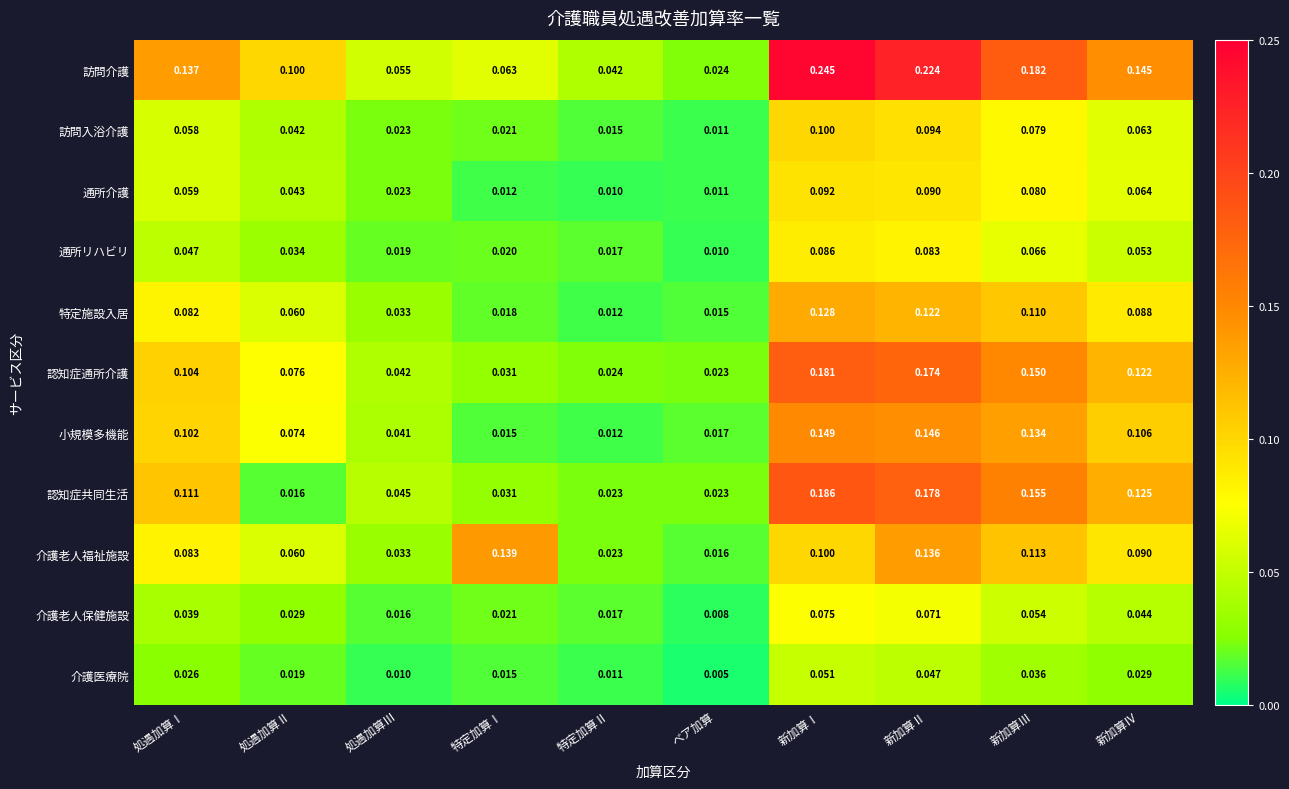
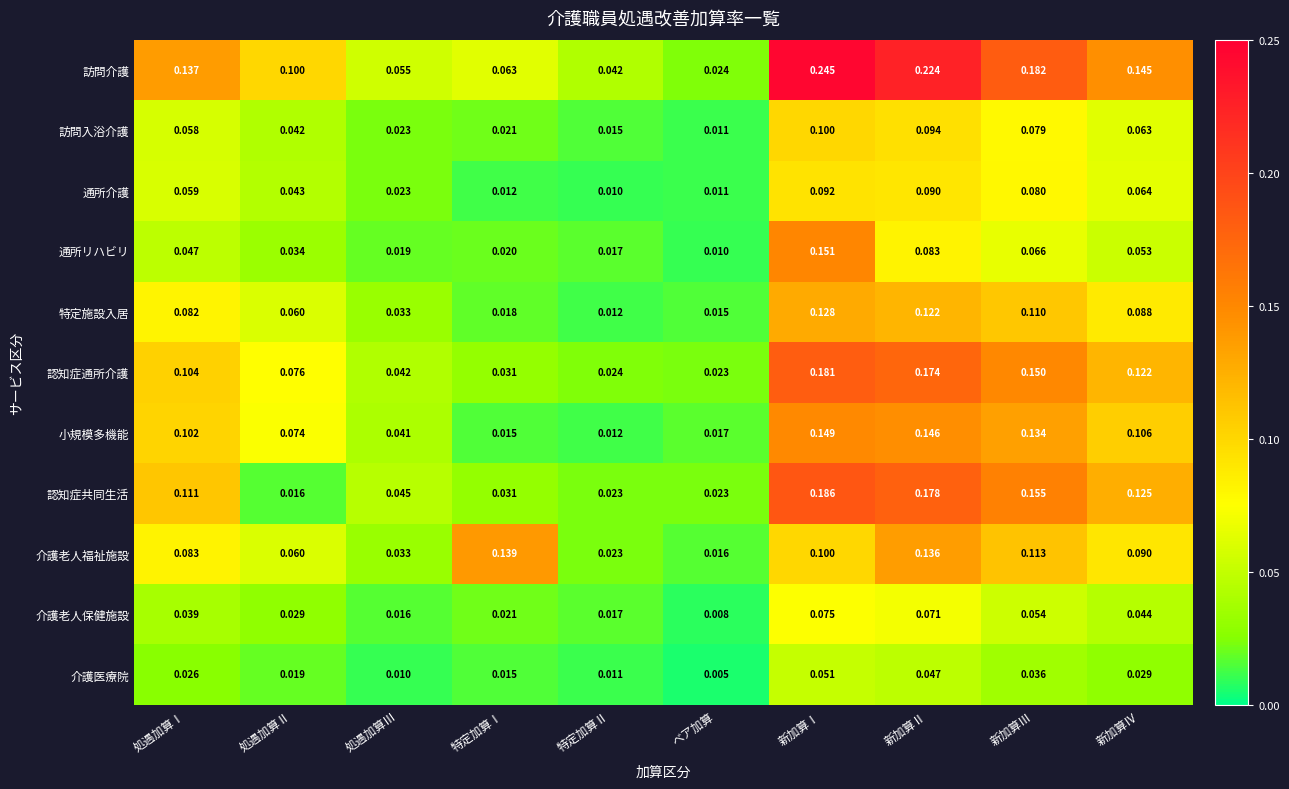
  {
    "訪問介護": {
      "処遇加算Ⅰ": 0.137,
      "処遇加算Ⅱ": 0.100,
      "処遇加算Ⅲ": 0.055,
      "特定加算Ⅰ": 0.063,
      "特定加算Ⅱ": 0.042,
      "ベア加算": 0.024,
      "新加算Ⅰ": 0.245,
      "新加算Ⅱ": 0.224,
      "新加算Ⅲ": 0.182,
      "新加算Ⅳ": 0.145
    },
    "訪問入浴介護": {
      "処遇加算Ⅰ": 0.058,
      "処遇加算Ⅱ": 0.042,
      "処遇加算Ⅲ": 0.023,
      "特定加算Ⅰ": 0.021,
      "特定加算Ⅱ": 0.015,
      "ベア加算": 0.011,
      "新加算Ⅰ": 0.100,
      "新加算Ⅱ": 0.094,
      "新加算Ⅲ": 0.079,
      "新加算Ⅳ": 0.063
    },
    "通所介護": {
      "処遇加算Ⅰ": 0.059,
      "処遇加算Ⅱ": 0.043,
      "処遇加算Ⅲ": 0.023,
      "特定加算Ⅰ": 0.012,
      "特定加算Ⅱ": 0.010,
      "ベア加算": 0.011,
      "新加算Ⅰ": 0.092,
      "新加算Ⅱ": 0.090,
      "新加算Ⅲ": 0.080,
      "新加算Ⅳ": 0.064
    },
    "通所リハビリ": {
      "処遇加算Ⅰ": 0.047,
      "処遇加算Ⅱ": 0.034,
      "処遇加算Ⅲ": 0.019,
      "特定加算Ⅰ": 0.020,
      "特定加算Ⅱ": 0.017,
      "ベア加算": 0.010,
-     "新加算Ⅰ": 0.086,
+     "新加算Ⅰ": 0.151,
      "新加算Ⅱ": 0.083,
      "新加算Ⅲ": 0.066,
      "新加算Ⅳ": 0.053
    },
    "特定施設入居": {
      "処遇加算Ⅰ": 0.082,
      "処遇加算Ⅱ": 0.060,
      "処遇加算Ⅲ": 0.033,
      "特定加算Ⅰ": 0.018,
      "特定加算Ⅱ": 0.012,
      "ベア加算": 0.015,
      "新加算Ⅰ": 0.128,
      "新加算Ⅱ": 0.122,
      "新加算Ⅲ": 0.110,
      "新加算Ⅳ": 0.088
    },
    "認知症通所介護": {
      "処遇加算Ⅰ": 0.104,
      "処遇加算Ⅱ": 0.076,
      "処遇加算Ⅲ": 0.042,
      "特定加算Ⅰ": 0.031,
      "特定加算Ⅱ": 0.024,
      "ベア加算": 0.023,
      "新加算Ⅰ": 0.181,
      "新加算Ⅱ": 0.174,
      "新加算Ⅲ": 0.150,
      "新加算Ⅳ": 0.122
    },
    "小規模多機能": {
      "処遇加算Ⅰ": 0.102,
      "処遇加算Ⅱ": 0.074,
      "処遇加算Ⅲ": 0.041,
      "特定加算Ⅰ": 0.015,
      "特定加算Ⅱ": 0.012,
      "ベア加算": 0.017,
      "新加算Ⅰ": 0.149,
      "新加算Ⅱ": 0.146,
      "新加算Ⅲ": 0.134,
      "新加算Ⅳ": 0.106
    },
    "認知症共同生活": {
      "処遇加算Ⅰ": 0.111,
      "処遇加算Ⅱ": 0.016,
      "処遇加算Ⅲ": 0.045,
      "特定加算Ⅰ": 0.031,
      "特定加算Ⅱ": 0.023,
      "ベア加算": 0.023,
      "新加算Ⅰ": 0.186,
      "新加算Ⅱ": 0.178,
      "新加算Ⅲ": 0.155,
      "新加算Ⅳ": 0.125
    },
    "介護老人福祉施設": {
      "処遇加算Ⅰ": 0.083,
      "処遇加算Ⅱ": 0.060,
      "処遇加算Ⅲ": 0.033,
      "特定加算Ⅰ": 0.139,
      "特定加算Ⅱ": 0.023,
      "ベア加算": 0.016,
      "新加算Ⅰ": 0.100,
      "新加算Ⅱ": 0.136,
      "新加算Ⅲ": 0.113,
      "新加算Ⅳ": 0.090
    },
    "介護老人保健施設": {
      "処遇加算Ⅰ": 0.039,
      "処遇加算Ⅱ": 0.029,
      "処遇加算Ⅲ": 0.016,
      "特定加算Ⅰ": 0.021,
      "特定加算Ⅱ": 0.017,
      "ベア加算": 0.008,
      "新加算Ⅰ": 0.075,
      "新加算Ⅱ": 0.071,
      "新加算Ⅲ": 0.054,
      "新加算Ⅳ": 0.044
    },
    "介護医療院": {
      "処遇加算Ⅰ": 0.026,
      "処遇加算Ⅱ": 0.019,
      "処遇加算Ⅲ": 0.010,
      "特定加算Ⅰ": 0.015,
      "特定加算Ⅱ": 0.011,
      "ベア加算": 0.005,
      "新加算Ⅰ": 0.051,
      "新加算Ⅱ": 0.047,
      "新加算Ⅲ": 0.036,
      "新加算Ⅳ": 0.029
    }
  }
